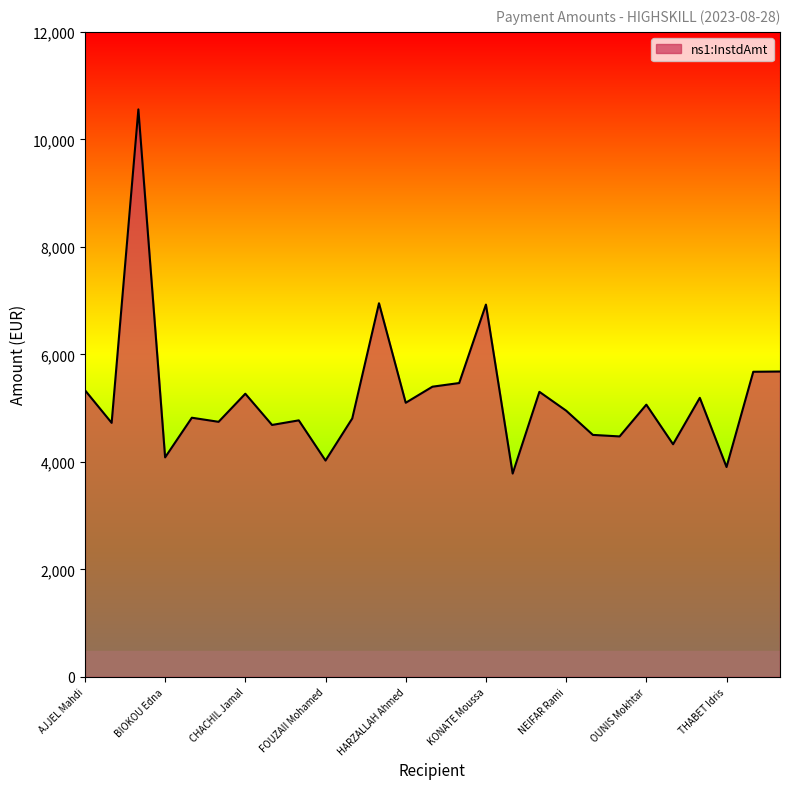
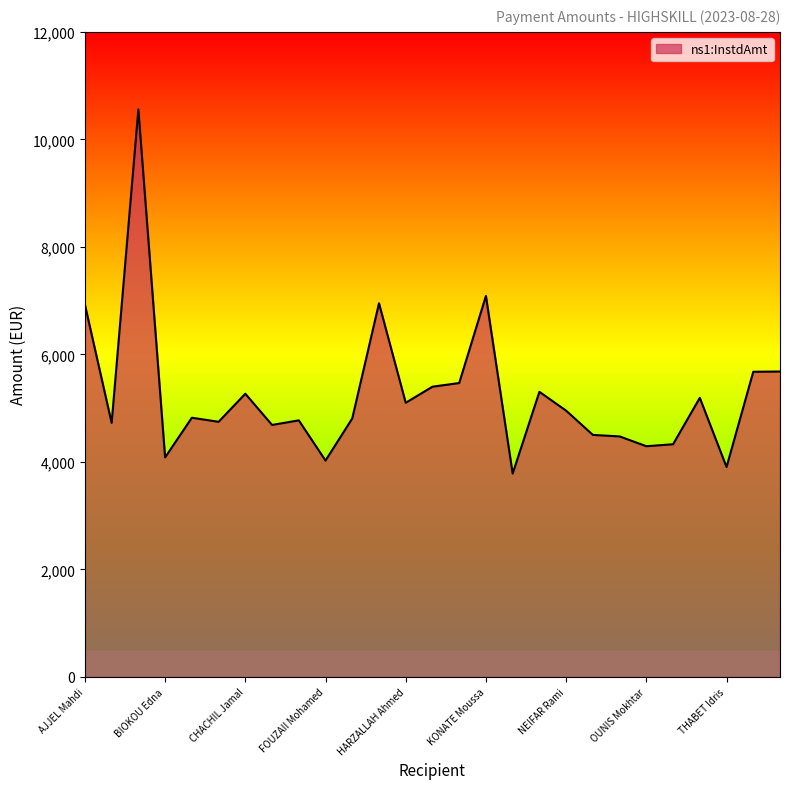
  {
-   "AJJEL Mahdi": "5,300",
+   "AJJEL Mahdi": "6,900",
    "BIOKOU Edna": "4,100",
    "CHACHIL Jamal": "5,300",
    "FOUZAII Mohamed": "4,000",
    "HARZALLAH Ahmed": "5,100",
-   "KONATE Moussa": "6,900",
+   "KONATE Moussa": "7,100",
    "NEIFAR Rami": "5,000",
-   "OUNIS Mokhtar": "5,100",
+   "OUNIS Mokhtar": "4,300",
    "THABET Idris": "3,900"
  }
